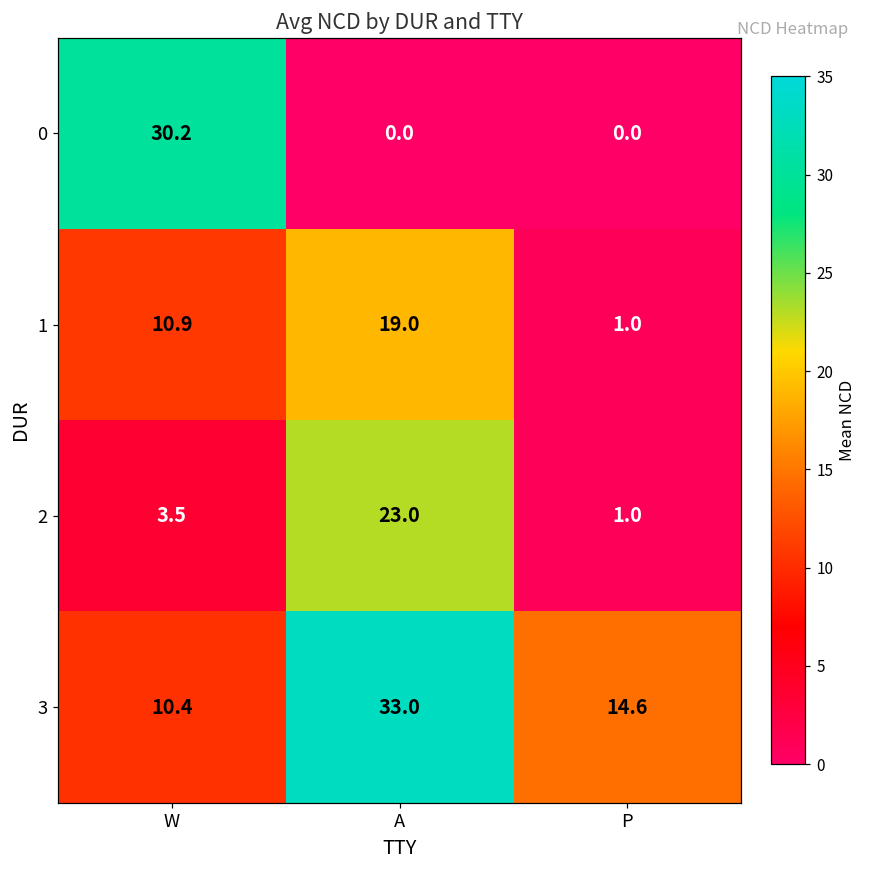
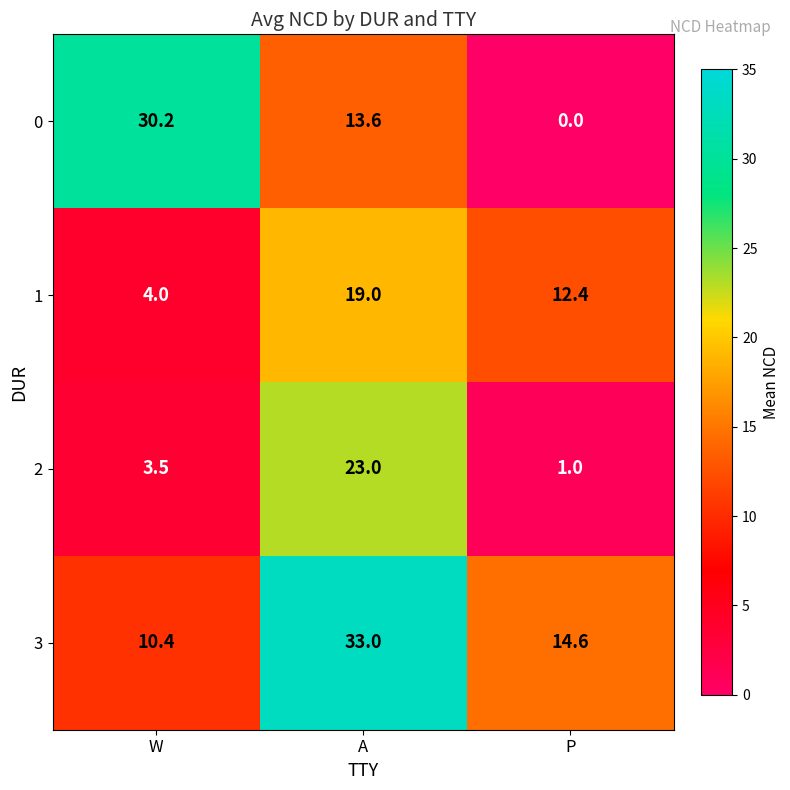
  {
    "0": {
      "W": 30.2,
-     "A": 0.0,
+     "A": 13.6,
      "P": 0.0
    },
    "1": {
-     "W": 10.9,
+     "W": 4.0,
      "A": 19.0,
-     "P": 1.0
+     "P": 12.4
    },
    "2": {
      "W": 3.5,
      "A": 23.0,
      "P": 1.0
    },
    "3": {
      "W": 10.4,
      "A": 33.0,
      "P": 14.6
    }
  }
